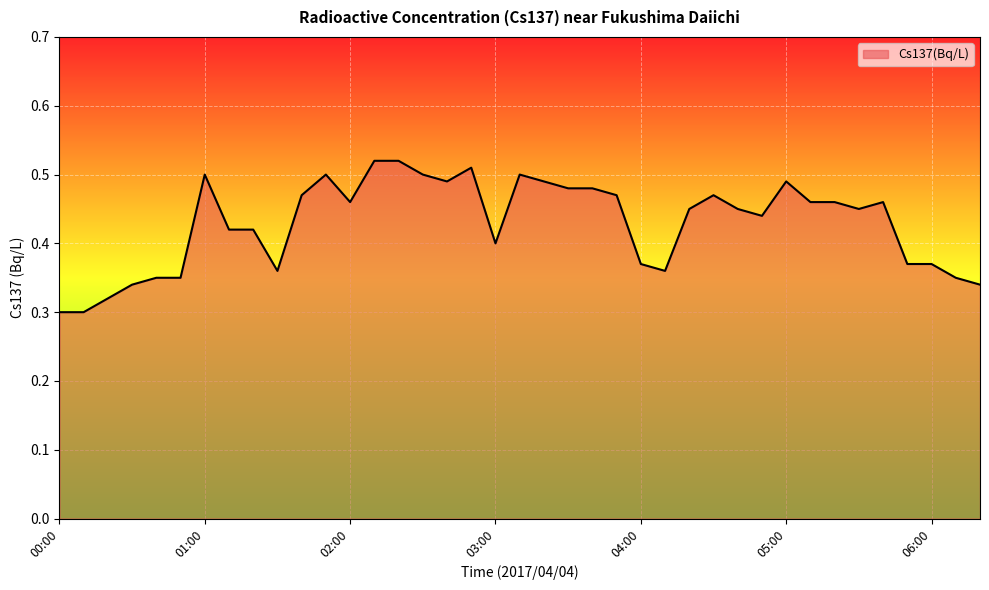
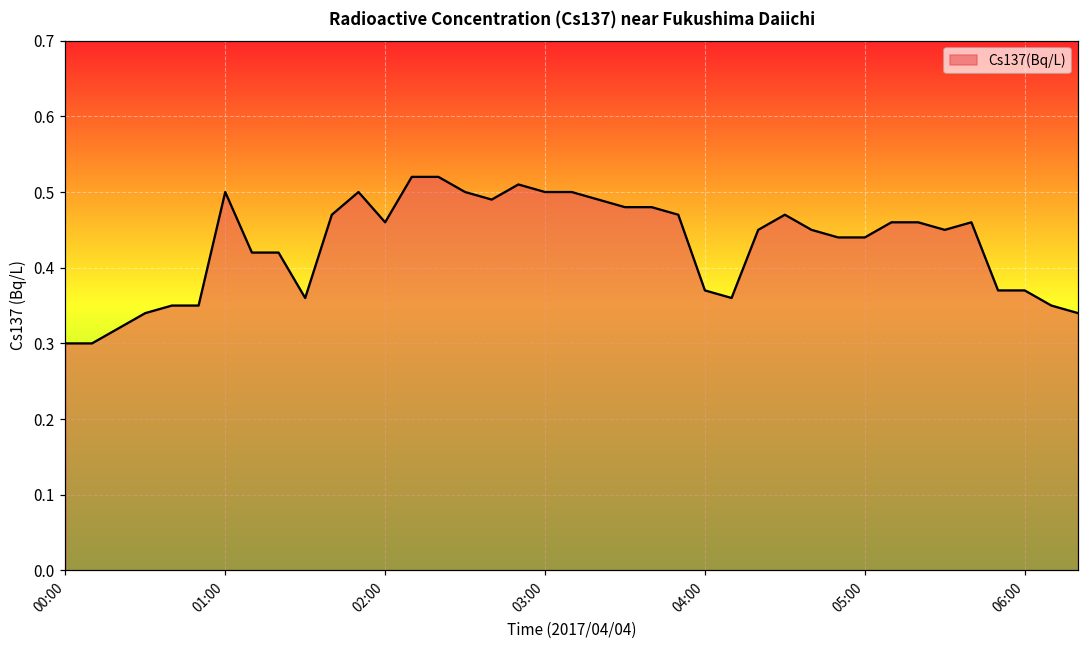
  {
    "00:00": 0.30,
    "01:00": 0.50,
    "02:00": 0.46,
-   "03:00": 0.4,
+   "03:00": 0.5,
    "04:00": 0.37,
-   "05:00": 0.49,
+   "05:00": 0.44,
    "06:00": 0.37
  }
